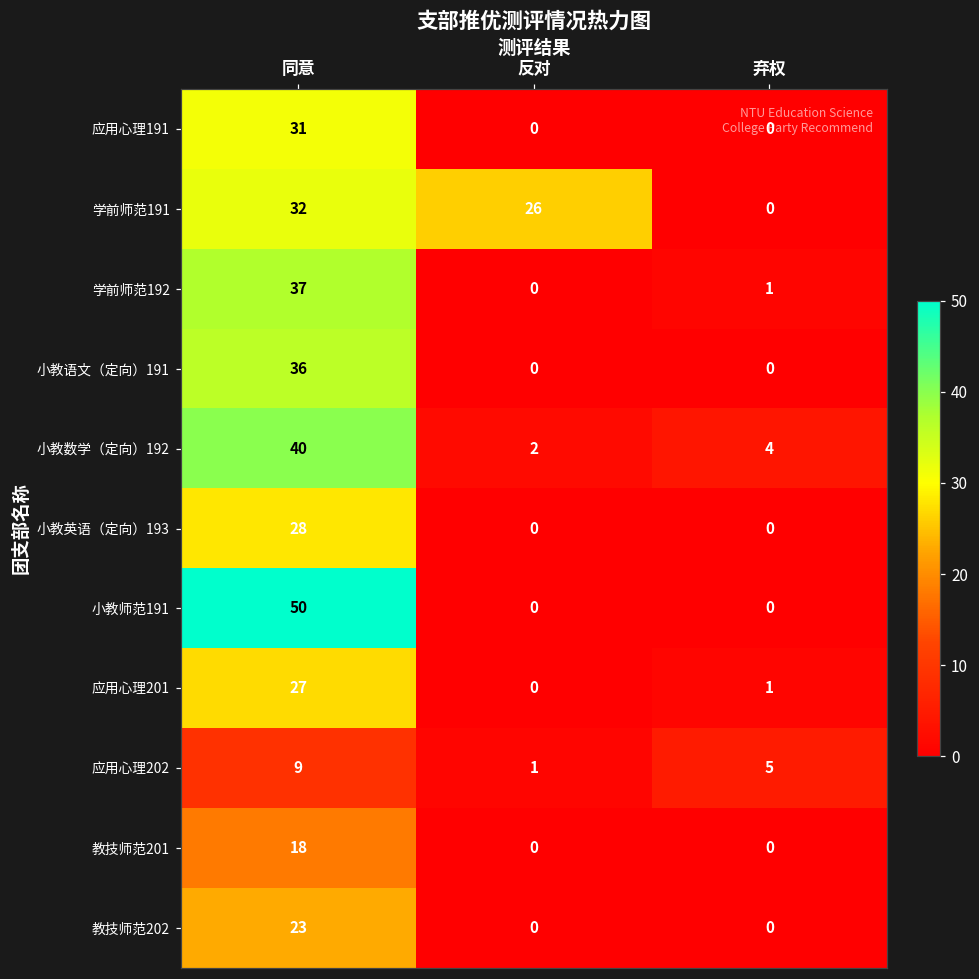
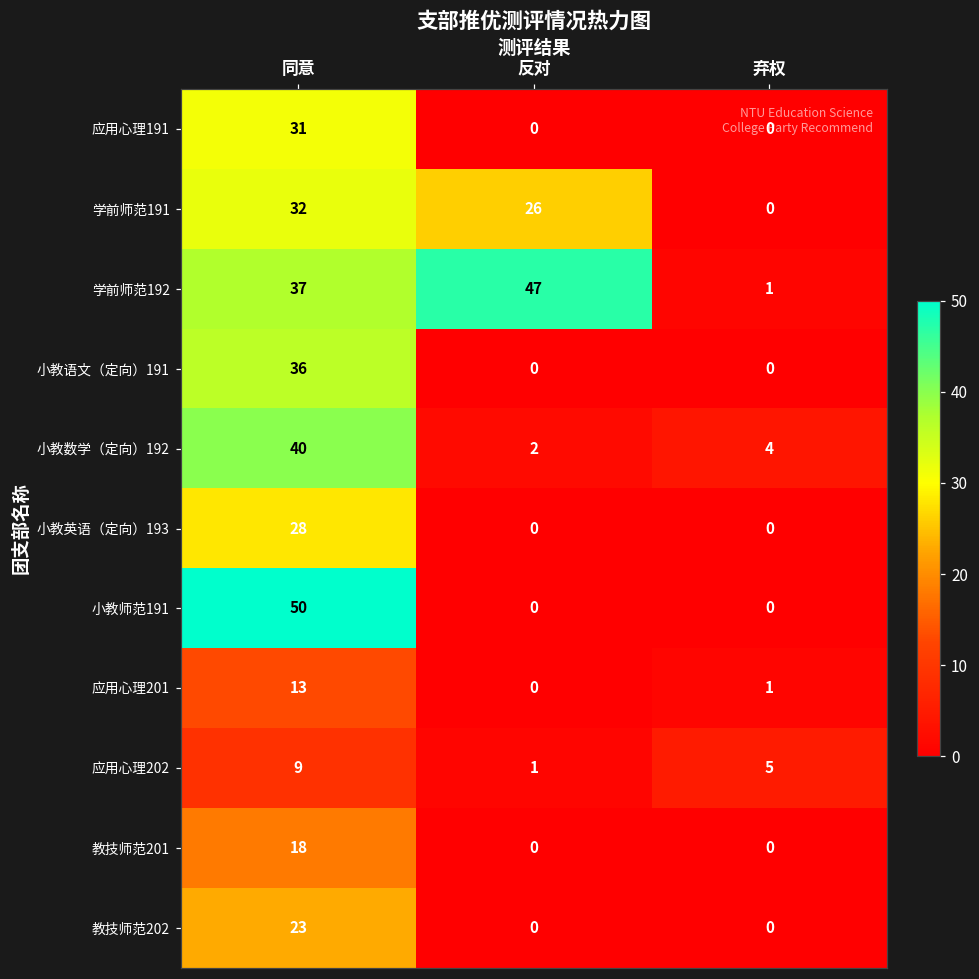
  {
    "应用心理191": {
      "同意": 31,
      "反对": 0
    },
    "学前师范191": {
      "同意": 32,
      "反对": 26,
      "弃权": 0
    },
    "学前师范192": {
      "同意": 37,
-     "反对": 0,
+     "反对": 47,
      "弃权": 1
    },
    "小教语文（定向）191": {
      "同意": 36,
      "反对": 0,
      "弃权": 0
    },
    "小教数学（定向）192": {
      "同意": 40,
      "反对": 2,
      "弃权": 4
    },
    "小教英语（定向）193": {
      "同意": 28,
      "反对": 0,
      "弃权": 0
    },
    "小教师范191": {
      "同意": 50,
      "反对": 0,
      "弃权": 0
    },
    "应用心理201": {
-     "同意": 27,
+     "同意": 13,
      "反对": 0,
      "弃权": 1
    },
    "应用心理202": {
      "同意": 9,
      "反对": 1,
      "弃权": 5
    },
    "教技师范201": {
      "同意": 18,
      "反对": 0,
      "弃权": 0
    },
    "教技师范202": {
      "同意": 23,
      "反对": 0,
      "弃权": 0
    }
  }
